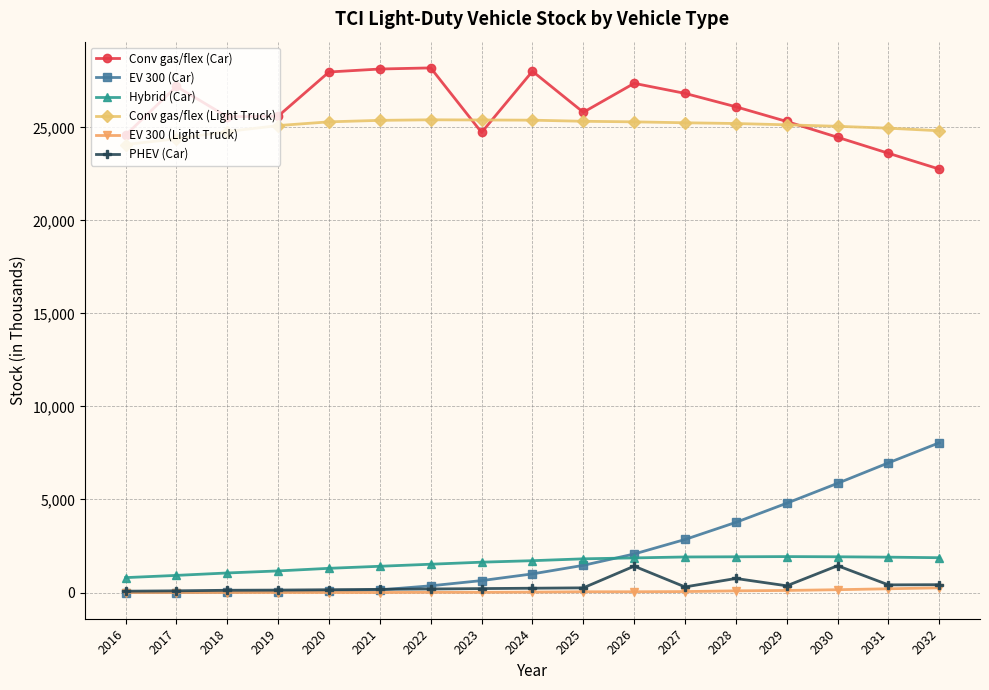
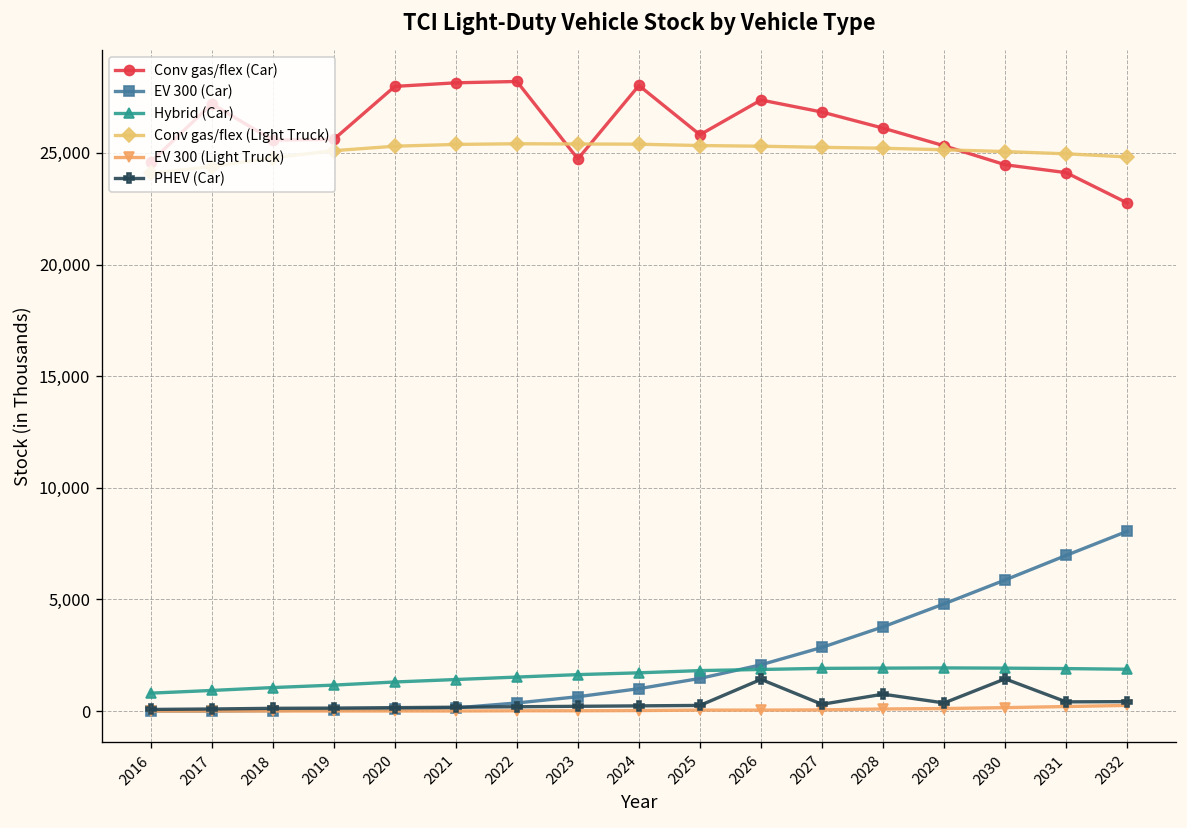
  {
    "Conv gas/flex (Car)": {
      "2020": "28,000",
      "2021": "28,100",
      "2022": "28,200",
      "2023": "24,700",
      "2024": "28,000",
      "2025": "25,800",
      "2026": "27,400",
      "2027": "26,800",
      "2028": "26,100",
      "2029": "25,300",
      "2030": "24,500",
-     "2031": "23,600",
+     "2031": "24,100",
      "2032": "22,800"
    },
    "PHEV (Car)": {
      "2022": "200",
      "2023": "200",
      "2024": "200",
      "2025": "300",
      "2026": "1,400",
      "2027": "300",
      "2028": "800",
      "2029": "400",
      "2030": "1,400",
      "2031": "400",
      "2032": "400"
    }
  }
